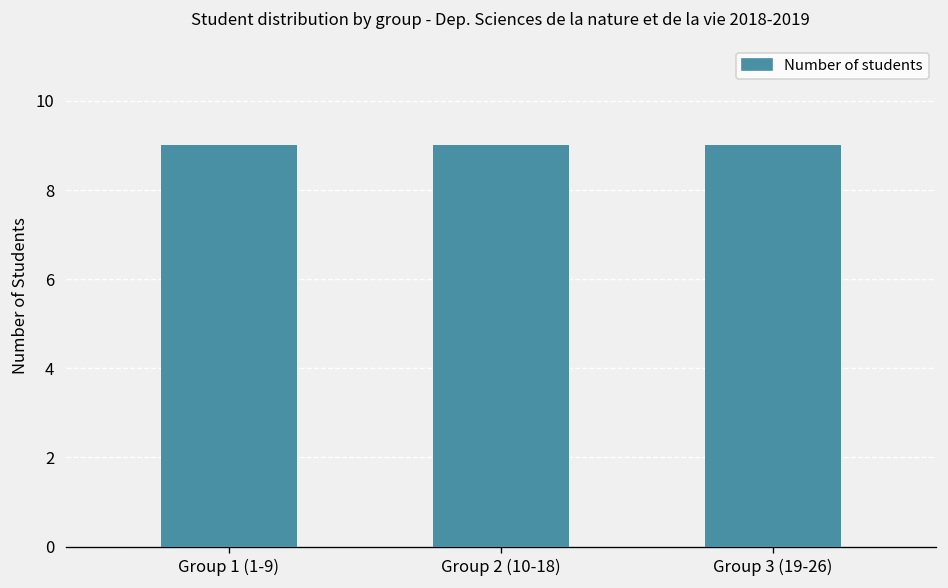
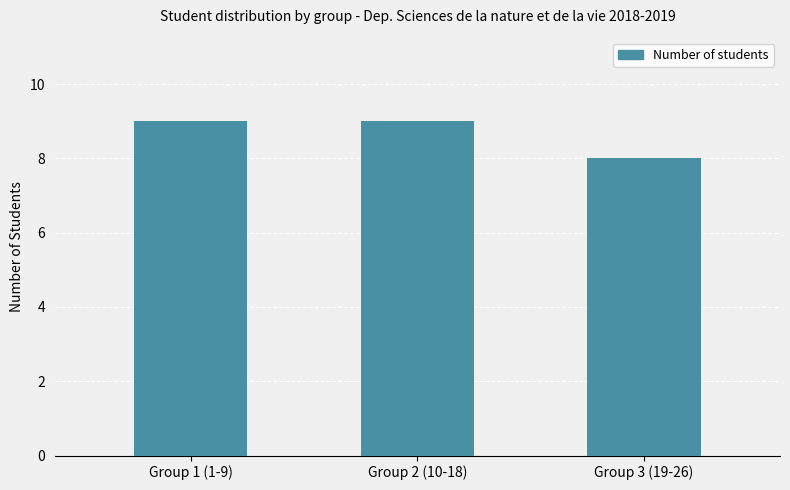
  {
    "Group 1 (1-9)": 9,
    "Group 2 (10-18)": 9,
-   "Group 3 (19-26)": 9
+   "Group 3 (19-26)": 8
  }
